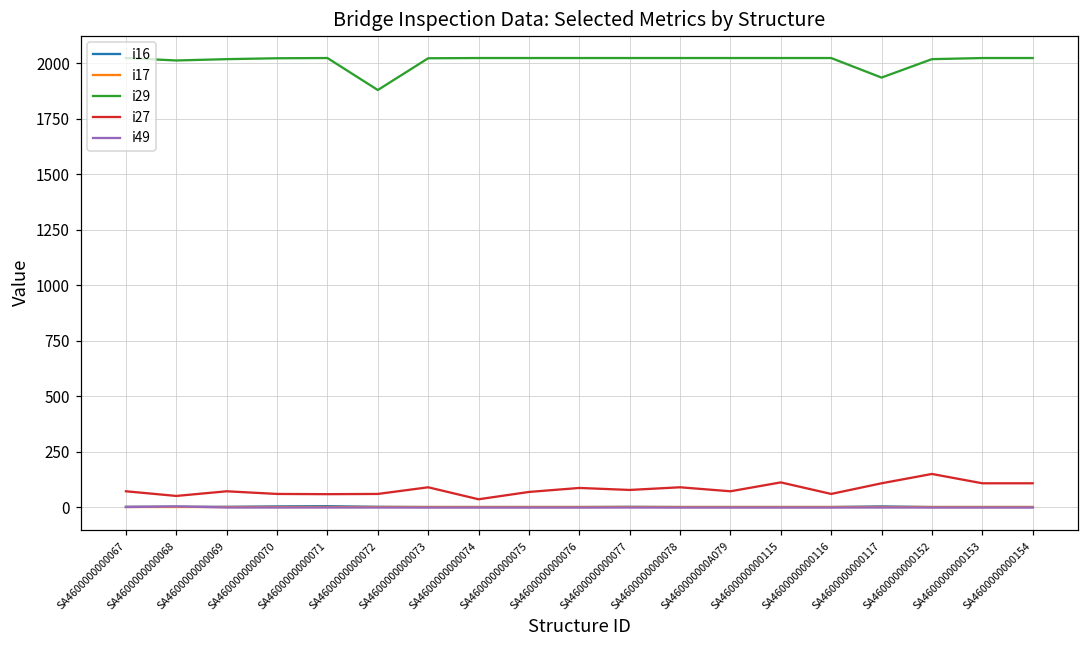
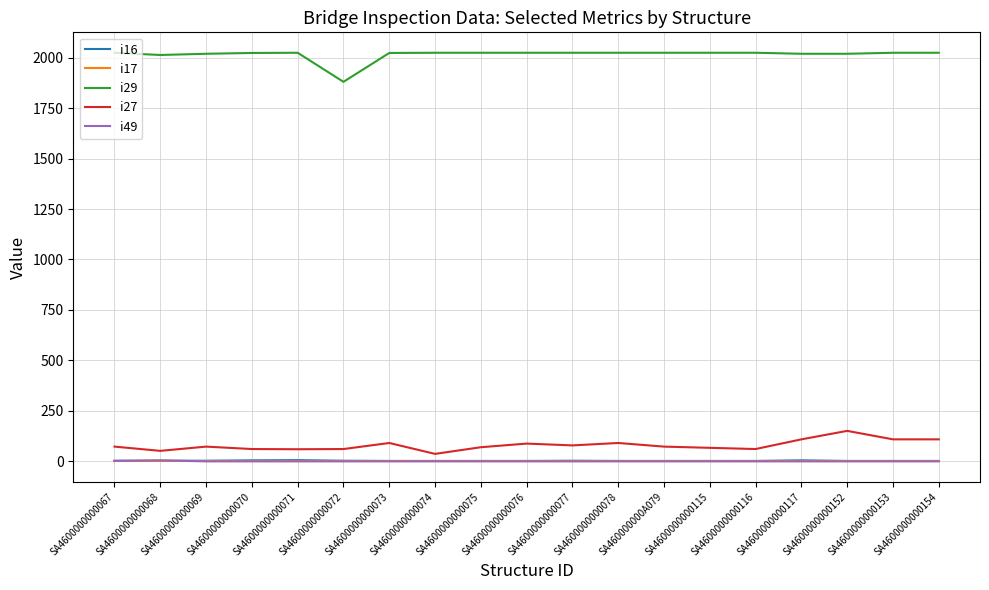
  {
    "i29": {
      "SA4600000000068": 2010,
      "SA4600000000069": 2020,
      "SA4600000000070": 2020,
      "SA4600000000071": 2020,
      "SA4600000000072": 1880,
      "SA4600000000073": 2020,
      "SA4600000000074": 2020,
      "SA4600000000075": 2020,
      "SA4600000000076": 2020,
      "SA4600000000077": 2020,
      "SA4600000000078": 2020,
      "SA460000000A079": 2020,
      "SA4600000000115": 2020,
      "SA4600000000116": 2020,
-     "SA4600000000117": 1940,
+     "SA4600000000117": 2020,
      "SA4600000000152": 2020,
      "SA4600000000153": 2020,
      "SA4600000000154": 2020
    },
    "i27": {
      "SA4600000000067": 70,
      "SA4600000000068": 50,
      "SA4600000000069": 70,
      "SA4600000000070": 60,
      "SA4600000000071": 60,
      "SA4600000000072": 60,
      "SA4600000000073": 90,
      "SA4600000000074": 40,
      "SA4600000000075": 70,
      "SA4600000000076": 90,
      "SA4600000000077": 80,
      "SA4600000000078": 90,
      "SA460000000A079": 70,
-     "SA4600000000115": 110,
+     "SA4600000000115": 70,
      "SA4600000000116": 60,
      "SA4600000000117": 110,
      "SA4600000000152": 150,
      "SA4600000000153": 110,
      "SA4600000000154": 110
    }
  }
